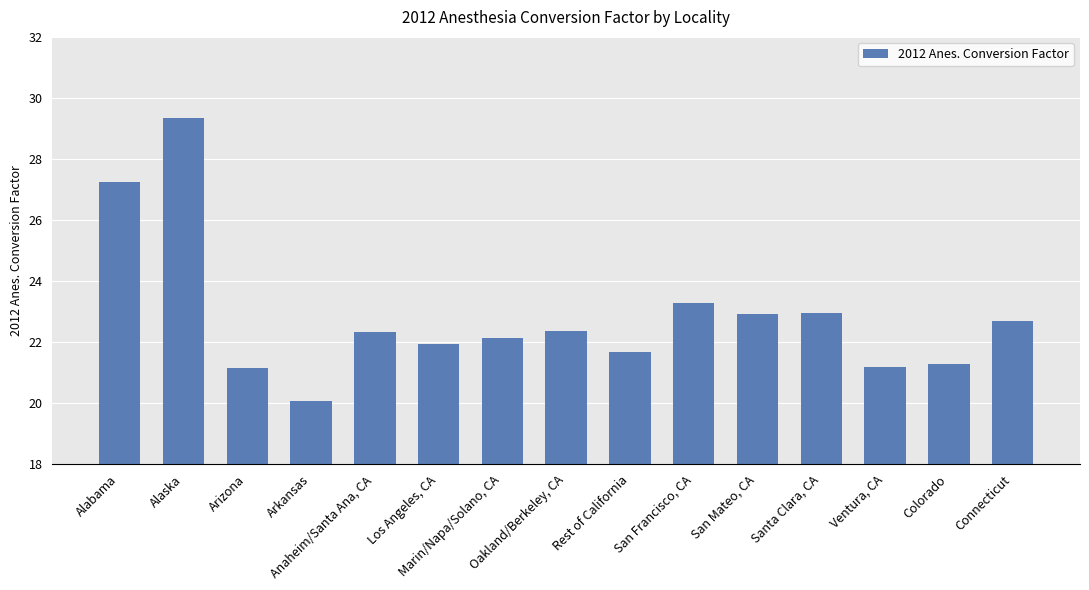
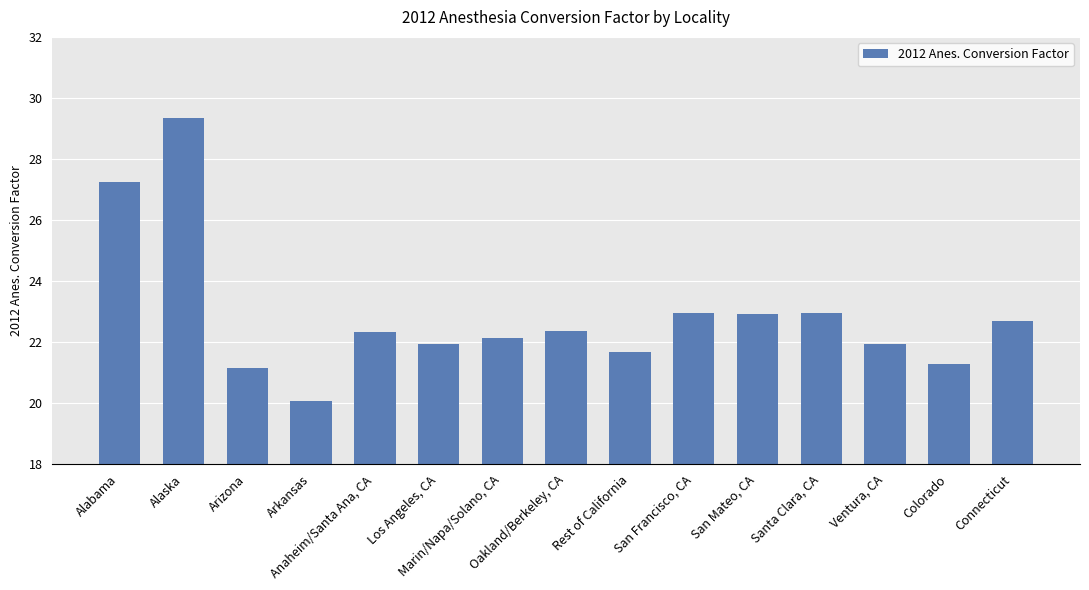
  {
    "Alabama": 27.3,
    "Alaska": 29.3,
    "Arizona": 21.1,
    "Arkansas": 20.1,
    "Anaheim/Santa Ana, CA": 22.3,
    "Los Angeles, CA": 21.9,
    "Marin/Napa/Solano, CA": 22.1,
    "Oakland/Berkeley, CA": 22.4,
    "Rest of California": 21.7,
-   "San Francisco, CA": 23.3,
+   "San Francisco, CA": 22.9,
    "San Mateo, CA": 22.9,
    "Santa Clara, CA": 23.0,
-   "Ventura, CA": 21.2,
+   "Ventura, CA": 22.0,
    "Colorado": 21.3,
    "Connecticut": 22.7
  }
